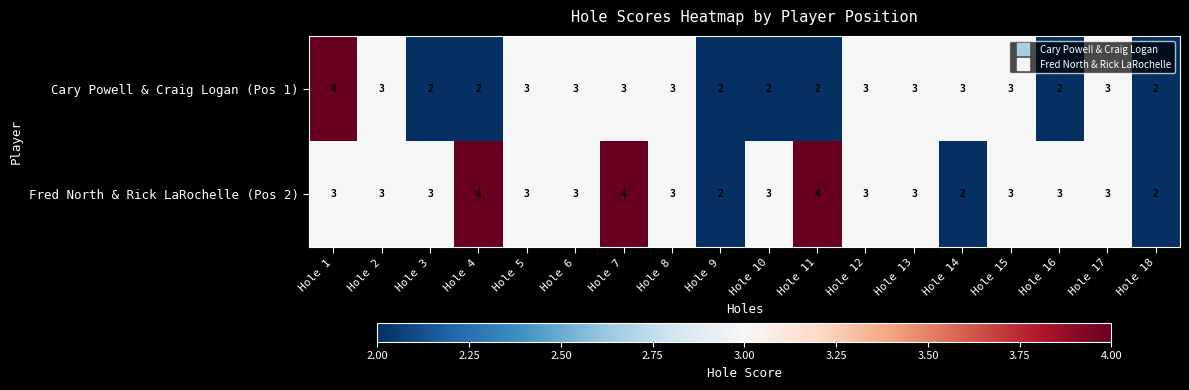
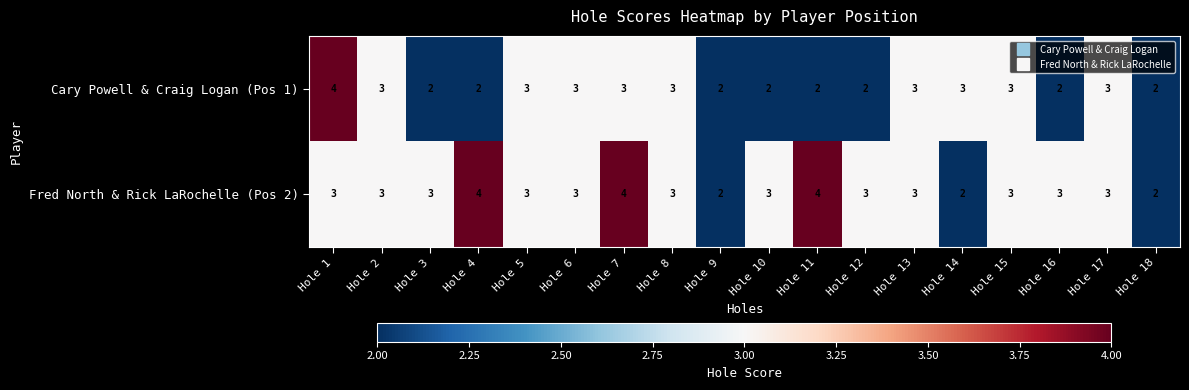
  {
    "Cary Powell & Craig Logan (Pos 1)": {
      "Hole 1": 4,
      "Hole 2": 3,
      "Hole 3": 2,
      "Hole 4": 2,
      "Hole 5": 3,
      "Hole 6": 3,
      "Hole 7": 3,
      "Hole 8": 3,
      "Hole 9": 2,
      "Hole 10": 2,
      "Hole 11": 2,
-     "Hole 12": 3,
+     "Hole 12": 2,
      "Hole 13": 3,
      "Hole 14": 3,
      "Hole 15": 3,
      "Hole 16": 2,
      "Hole 17": 3,
      "Hole 18": 2
    },
    "Fred North & Rick LaRochelle (Pos 2)": {
      "Hole 1": 3,
      "Hole 2": 3,
      "Hole 3": 3,
      "Hole 4": 4,
      "Hole 5": 3,
      "Hole 6": 3,
      "Hole 7": 4,
      "Hole 8": 3,
      "Hole 9": 2,
      "Hole 10": 3,
      "Hole 11": 4,
      "Hole 12": 3,
      "Hole 13": 3,
      "Hole 14": 2,
      "Hole 15": 3,
      "Hole 16": 3,
      "Hole 17": 3,
      "Hole 18": 2
    }
  }
